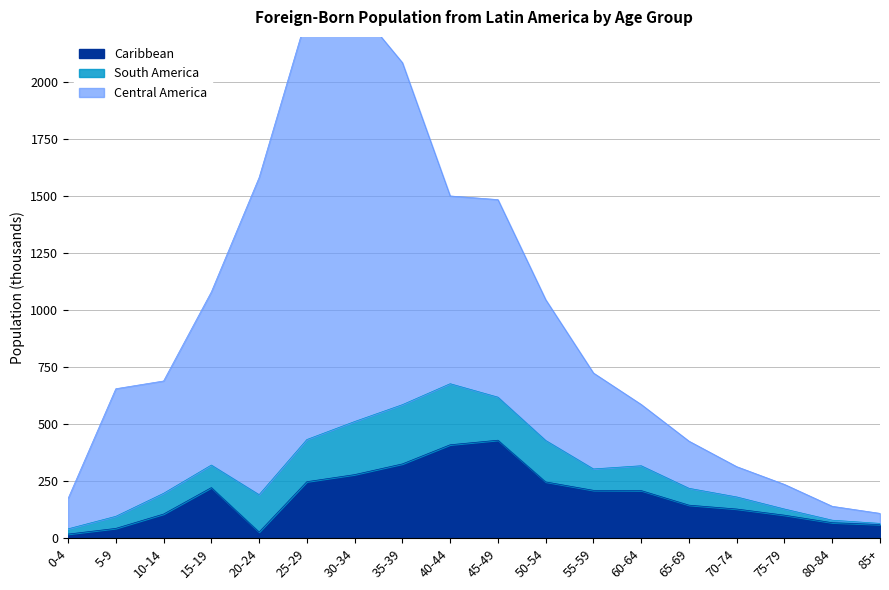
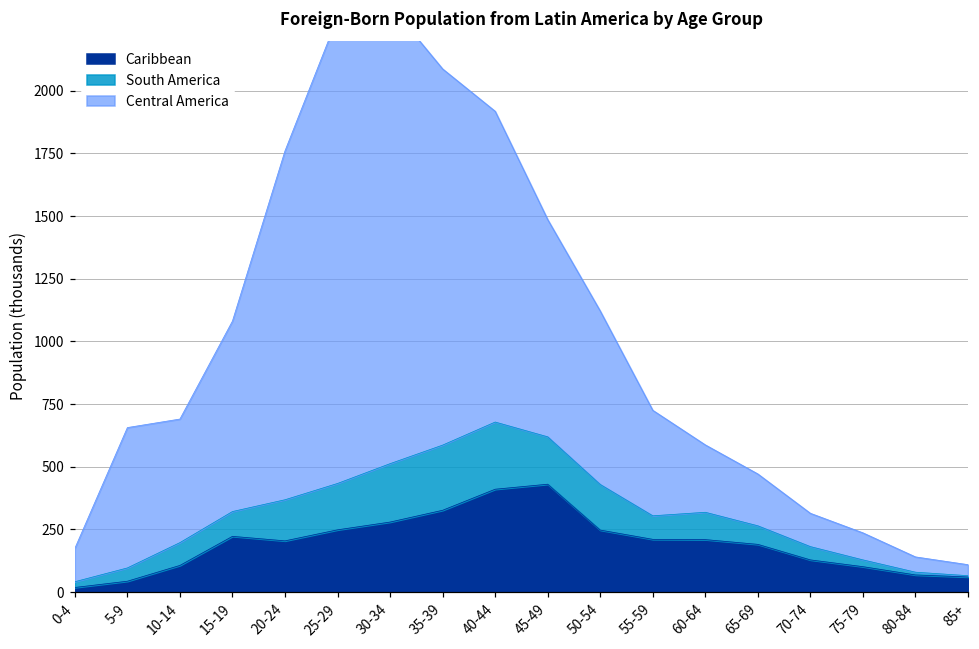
  {
    "Caribbean": {
      "0-4": 20,
      "5-9": 40,
      "10-14": 110,
      "15-19": 220,
-     "20-24": 30,
+     "20-24": 200,
      "25-29": 250,
      "30-34": 280,
      "35-39": 330,
      "40-44": 410,
      "45-49": 430,
      "50-54": 250,
      "55-59": 210,
      "60-64": 210,
-     "65-69": 150,
+     "65-69": 190,
      "70-74": 130,
      "75-79": 100
    },
    "South America": {
      "0-4": 20,
      "5-9": 50,
      "10-14": 90,
      "15-19": 100,
      "20-24": 160,
      "25-29": 190,
      "30-34": 230,
      "35-39": 260,
      "40-44": 270,
      "45-49": 190,
      "50-54": 180,
      "55-59": 90,
      "60-64": 110,
      "65-69": 70,
      "70-74": 50,
      "75-79": 30
    },
    "Central America": {
      "0-4": 130,
      "5-9": 560,
      "10-14": 490,
      "15-19": 760,
      "20-24": 1390,
      "35-39": 1500,
-     "40-44": 820,
+     "40-44": 1240,
      "45-49": 870,
-     "50-54": 620,
+     "50-54": 690,
      "55-59": 420,
      "60-64": 270,
      "65-69": 210,
      "70-74": 130,
      "75-79": 110,
      "80-84": 60,
      "85+": 40
    }
  }
